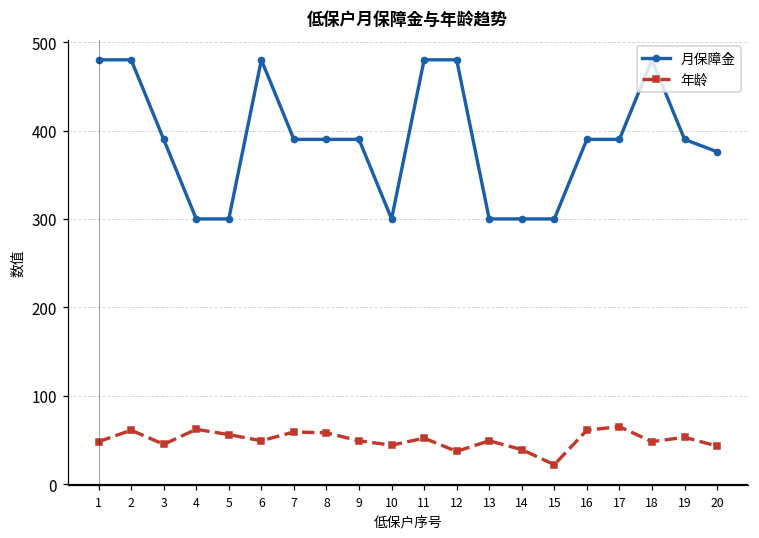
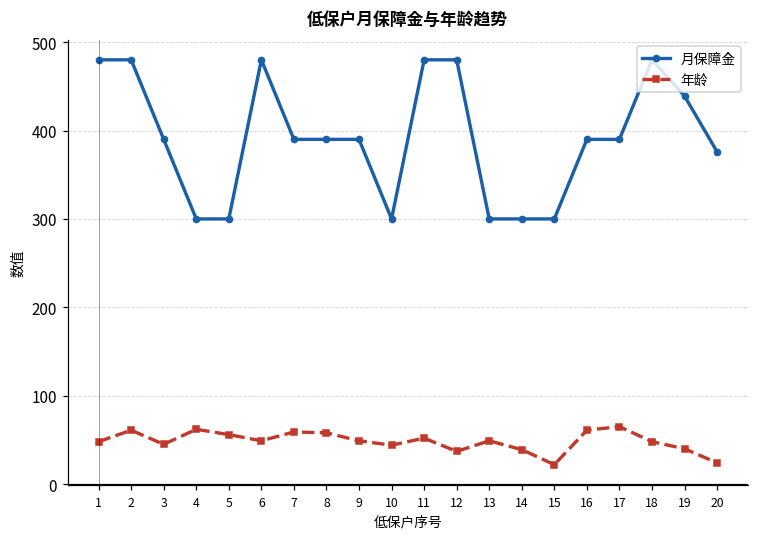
  {
    "月保障金": {
      "1": 480,
      "2": 480,
      "3": 390,
      "4": 300,
      "5": 300,
      "6": 480,
      "7": 390,
      "8": 390,
      "9": 390,
      "10": 300,
      "11": 480,
      "12": 480,
      "13": 300,
      "14": 300,
      "15": 300,
      "16": 390,
      "17": 390,
-     "19": 390,
+     "19": 440,
      "20": 380
    },
    "年龄": {
      "1": 50,
      "2": 60,
      "3": 50,
      "4": 60,
      "5": 60,
      "6": 50,
      "7": 60,
      "8": 60,
      "9": 50,
      "10": 40,
      "11": 50,
      "12": 40,
      "13": 50,
      "14": 40,
      "15": 20,
      "16": 60,
      "17": 70,
      "18": 50,
-     "19": 50,
-     "20": 40
+     "19": 40,
+     "20": 20
    }
  }
